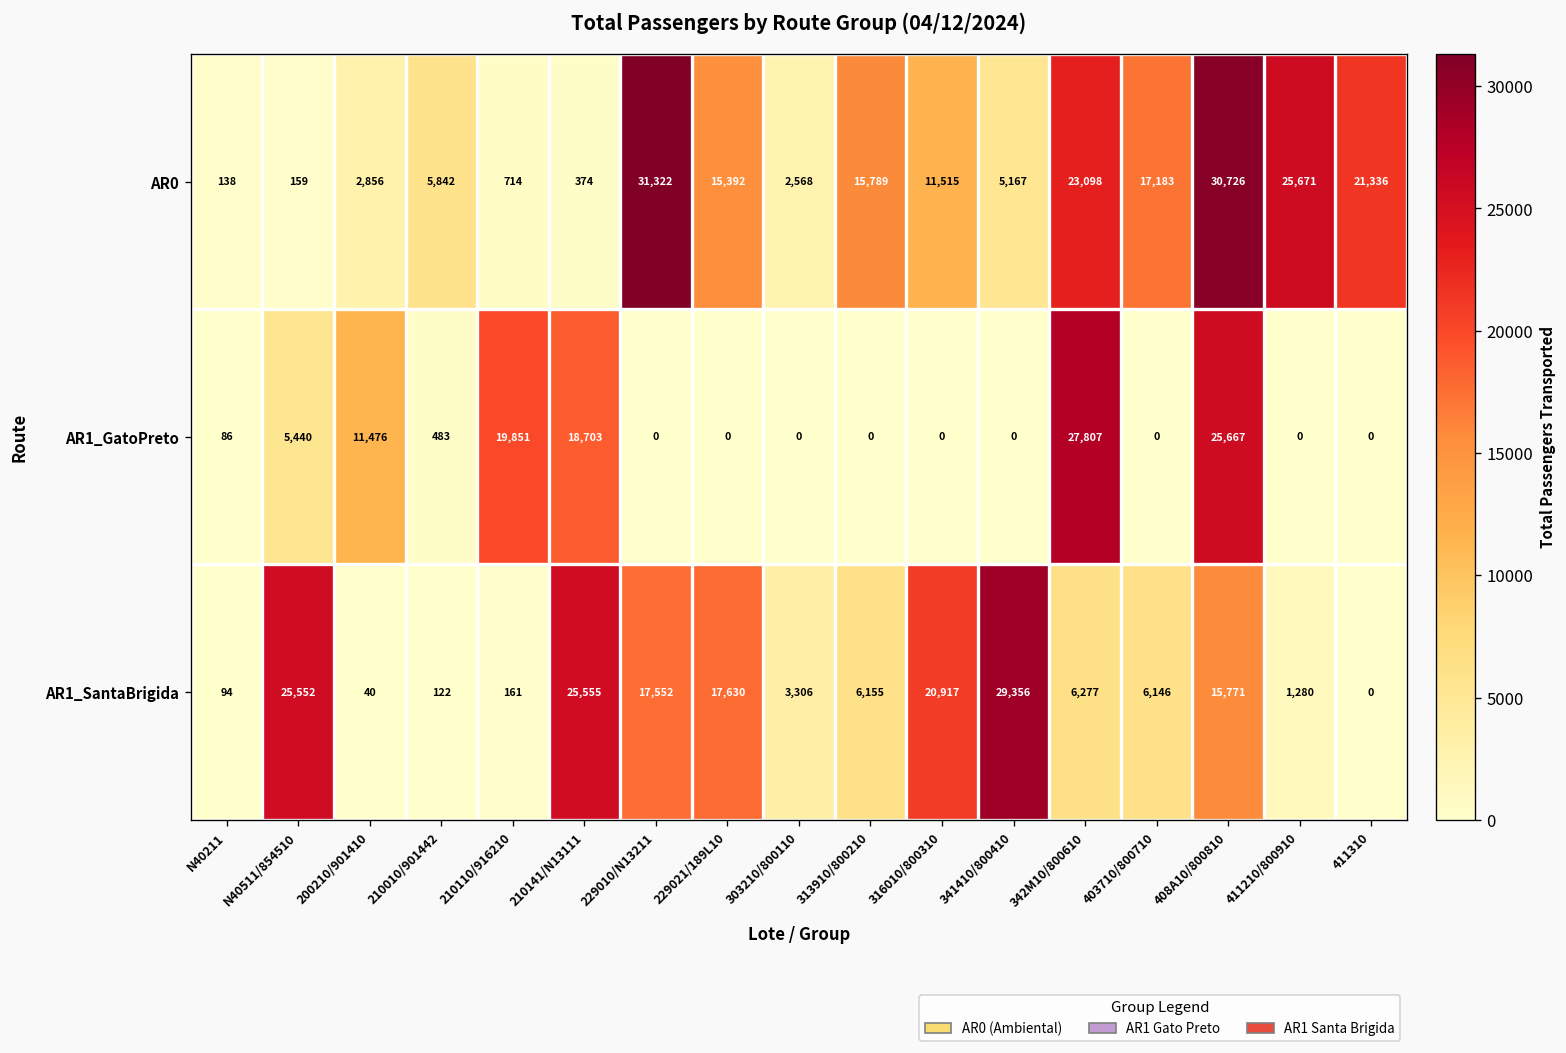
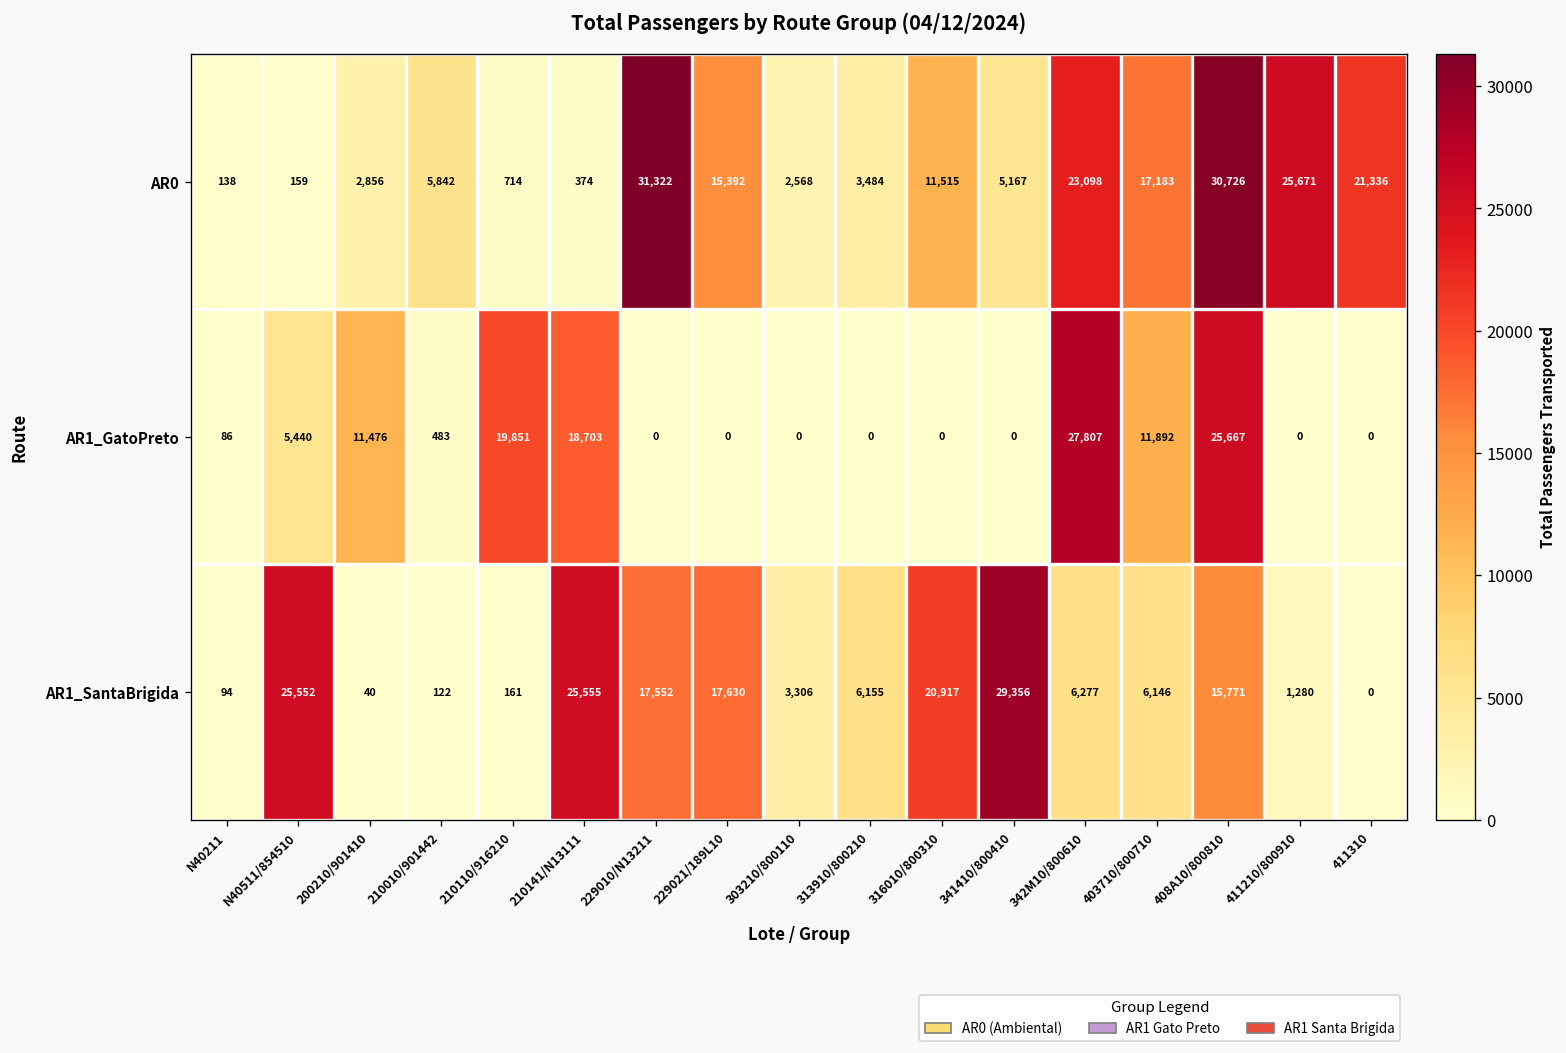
  {
    "AR0": {
      "N40211": "138",
      "N40511/854510": "159",
      "200210/901410": "2,856",
      "210010/901442": "5,842",
      "210110/916210": "714",
      "210141/N13111": "374",
      "229010/N13211": "31,322",
      "229021/189L10": "15,392",
      "303210/800110": "2,568",
-     "313910/800210": "15,789",
+     "313910/800210": "3,484",
      "316010/800310": "11,515",
      "341410/800410": "5,167",
      "342M10/800610": "23,098",
      "403710/800710": "17,183",
      "408A10/800810": "30,726",
      "411210/800910": "25,671",
      "411310": "21,336"
    },
    "AR1_GatoPreto": {
      "N40211": "86",
      "N40511/854510": "5,440",
      "200210/901410": "11,476",
      "210010/901442": "483",
      "210110/916210": "19,851",
      "210141/N13111": "18,703",
      "229010/N13211": "0",
      "229021/189L10": "0",
      "303210/800110": "0",
      "313910/800210": "0",
      "316010/800310": "0",
      "341410/800410": "0",
      "342M10/800610": "27,807",
-     "403710/800710": "0",
+     "403710/800710": "11,892",
      "408A10/800810": "25,667",
      "411210/800910": "0",
      "411310": "0"
    },
    "AR1_SantaBrigida": {
      "N40211": "94",
      "N40511/854510": "25,552",
      "200210/901410": "40",
      "210010/901442": "122",
      "210110/916210": "161",
      "210141/N13111": "25,555",
      "229010/N13211": "17,552",
      "229021/189L10": "17,630",
      "303210/800110": "3,306",
      "313910/800210": "6,155",
      "316010/800310": "20,917",
      "341410/800410": "29,356",
      "342M10/800610": "6,277",
      "403710/800710": "6,146",
      "408A10/800810": "15,771",
      "411210/800910": "1,280",
      "411310": "0"
    }
  }
